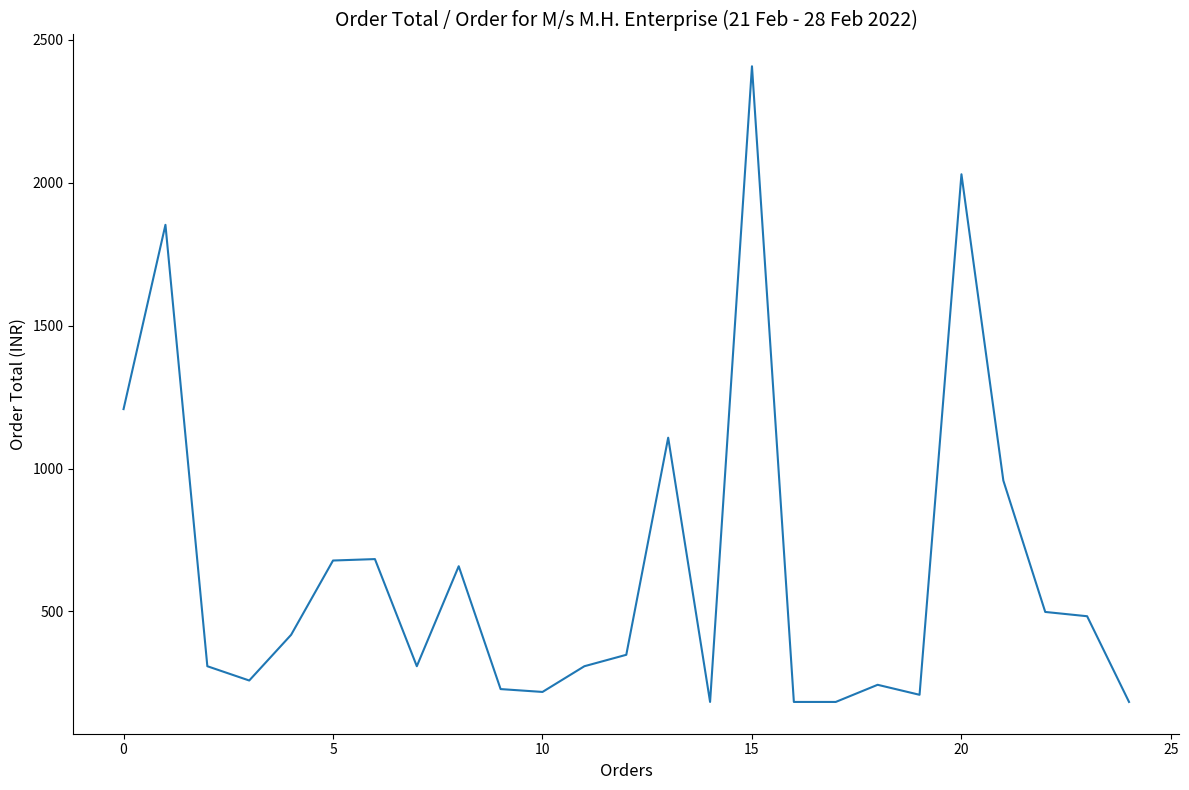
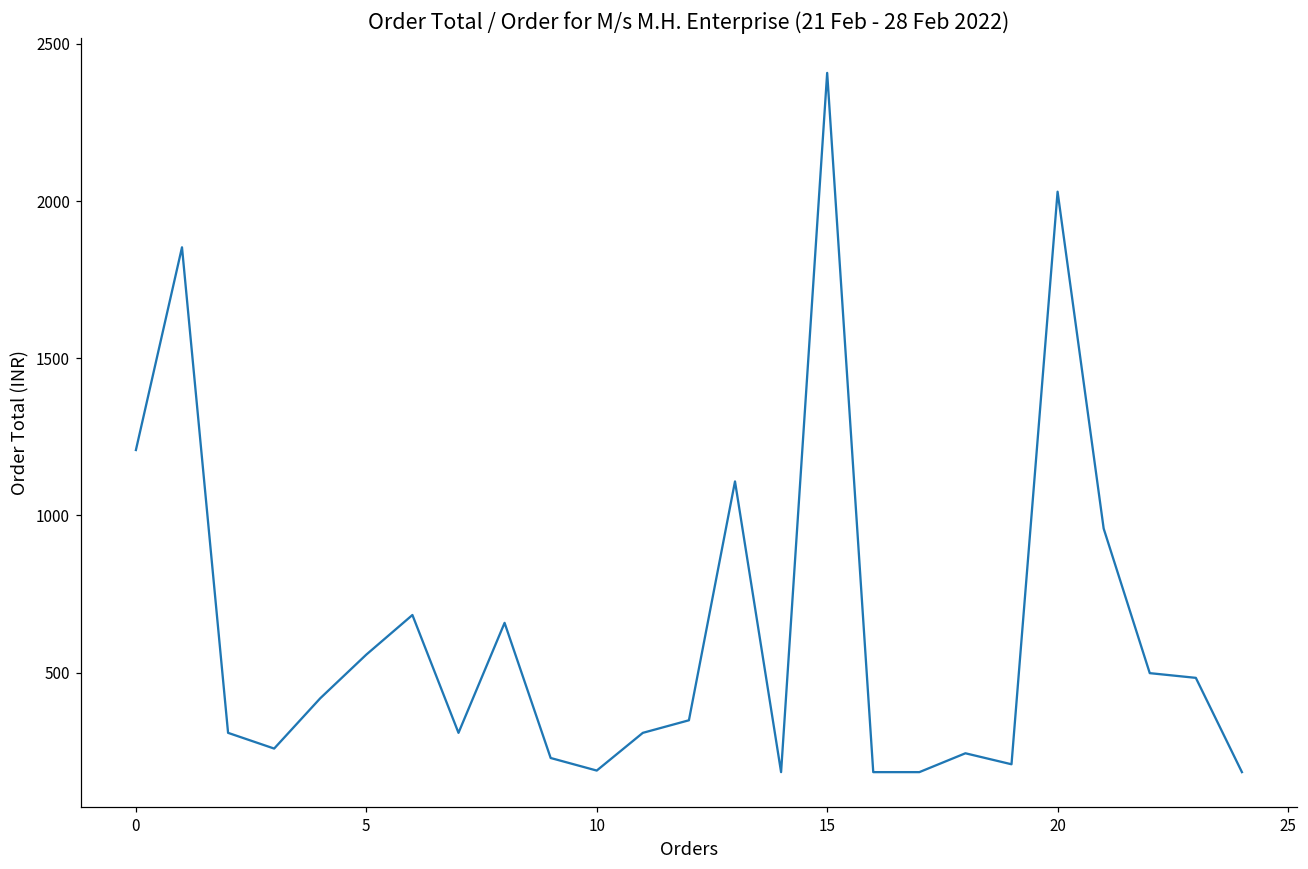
  {
    "0": 1210,
-   "5": 680,
-   "10": 220,
+   "5": 560,
+   "10": 190,
    "15": 2410,
    "20": 2030
  }
